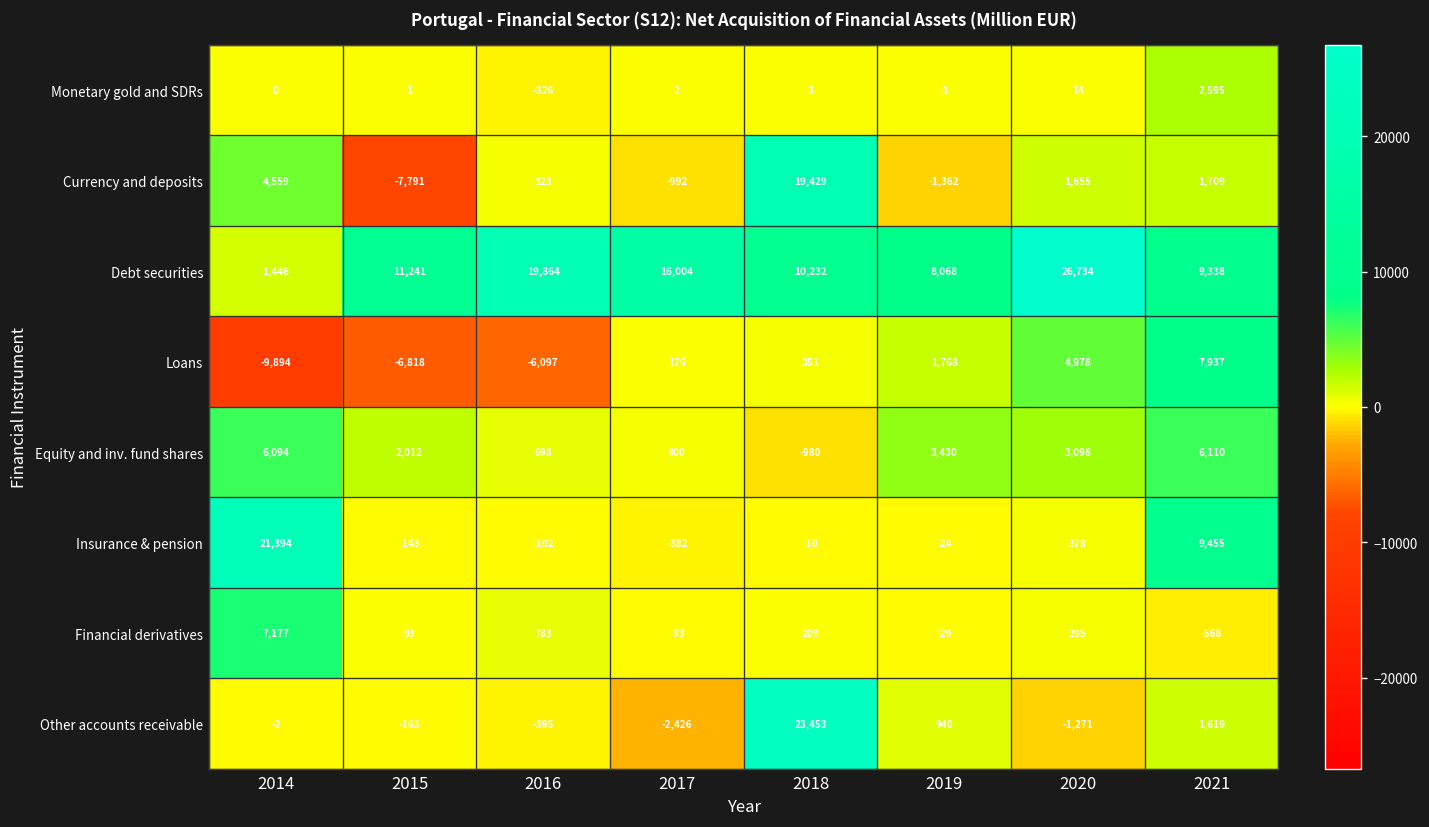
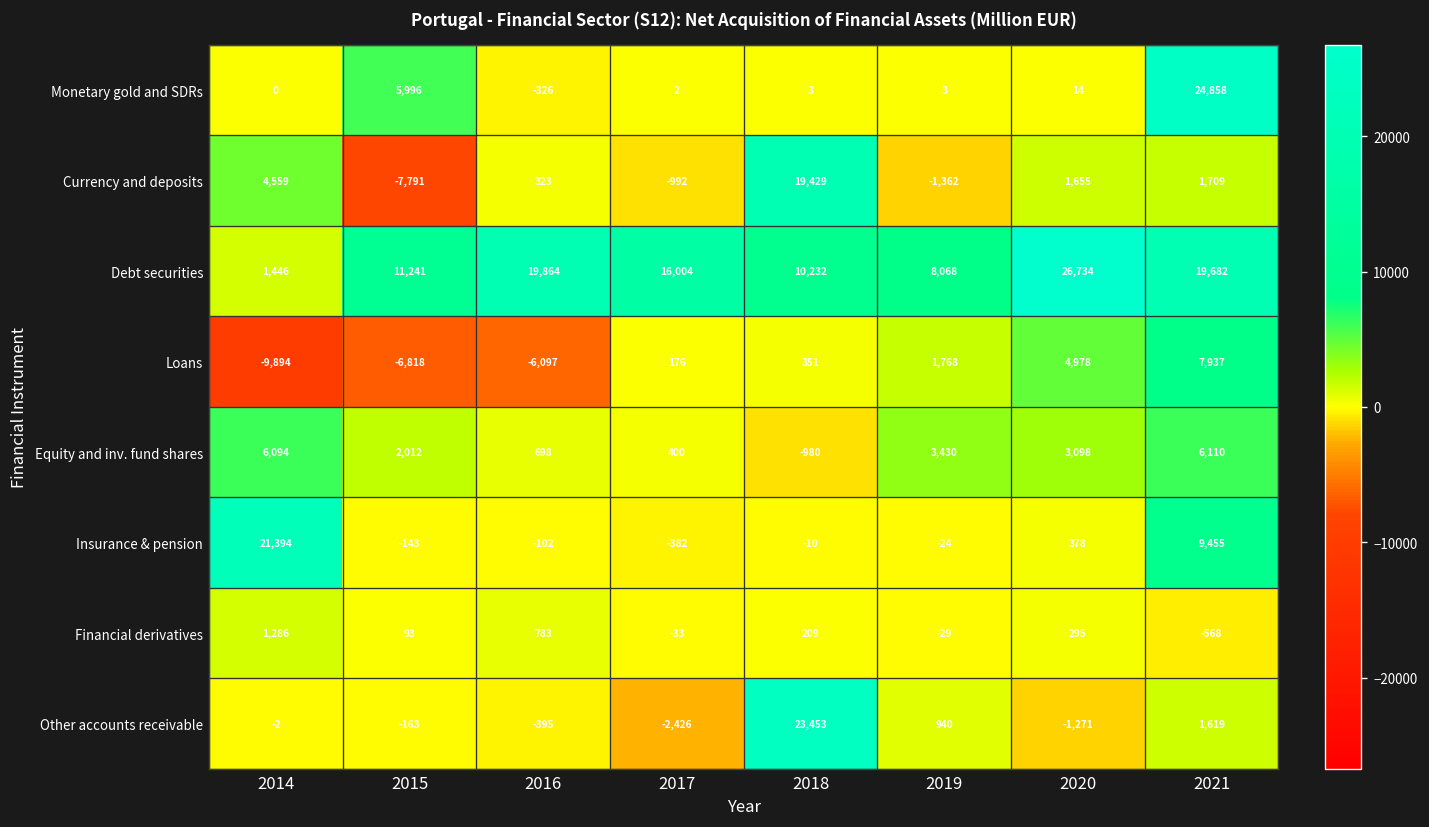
  {
    "Monetary gold and SDRs": {
      "2014": "0",
-     "2015": "1",
+     "2015": "5,996",
      "2016": "-326",
      "2017": "2",
      "2018": "3",
      "2019": "3",
      "2020": "14",
-     "2021": "2,595"
+     "2021": "24,858"
    },
    "Currency and deposits": {
      "2014": "4,559",
      "2015": "-7,791",
      "2016": "323",
      "2017": "-992",
      "2018": "19,429",
      "2019": "-1,362",
      "2020": "1,655",
      "2021": "1,709"
    },
    "Debt securities": {
      "2014": "1,446",
      "2015": "11,241",
      "2016": "19,864",
      "2017": "16,004",
      "2018": "10,232",
      "2019": "8,068",
      "2020": "26,734",
-     "2021": "9,338"
+     "2021": "19,682"
    },
    "Loans": {
      "2014": "-9,894",
      "2015": "-6,818",
      "2016": "-6,097",
      "2017": "176",
      "2018": "351",
      "2019": "1,768",
      "2020": "4,978",
      "2021": "7,937"
    },
    "Equity and inv. fund shares": {
      "2014": "6,094",
      "2015": "2,012",
      "2016": "698",
      "2017": "400",
      "2018": "-980",
      "2019": "3,430",
      "2020": "3,098",
      "2021": "6,110"
    },
    "Insurance & pension": {
      "2014": "21,394",
      "2015": "-143",
      "2016": "-102",
      "2017": "-382",
      "2018": "-10",
      "2019": "-24",
      "2020": "378",
      "2021": "9,455"
    },
    "Financial derivatives": {
-     "2014": "7,177",
+     "2014": "1,286",
      "2015": "93",
      "2016": "783",
      "2017": "-33",
      "2018": "209",
      "2019": "-29",
      "2020": "295",
      "2021": "-568"
    },
    "Other accounts receivable": {
      "2014": "-2",
      "2015": "-163",
      "2016": "-395",
      "2017": "-2,426",
      "2018": "23,453",
      "2019": "940",
      "2020": "-1,271",
      "2021": "1,619"
    }
  }
